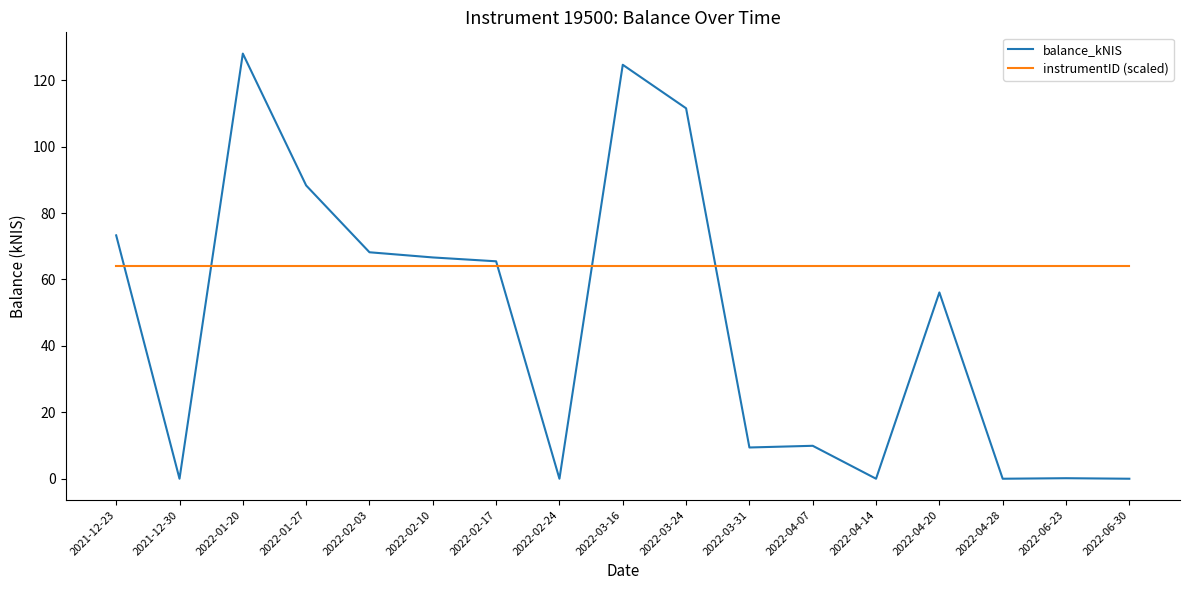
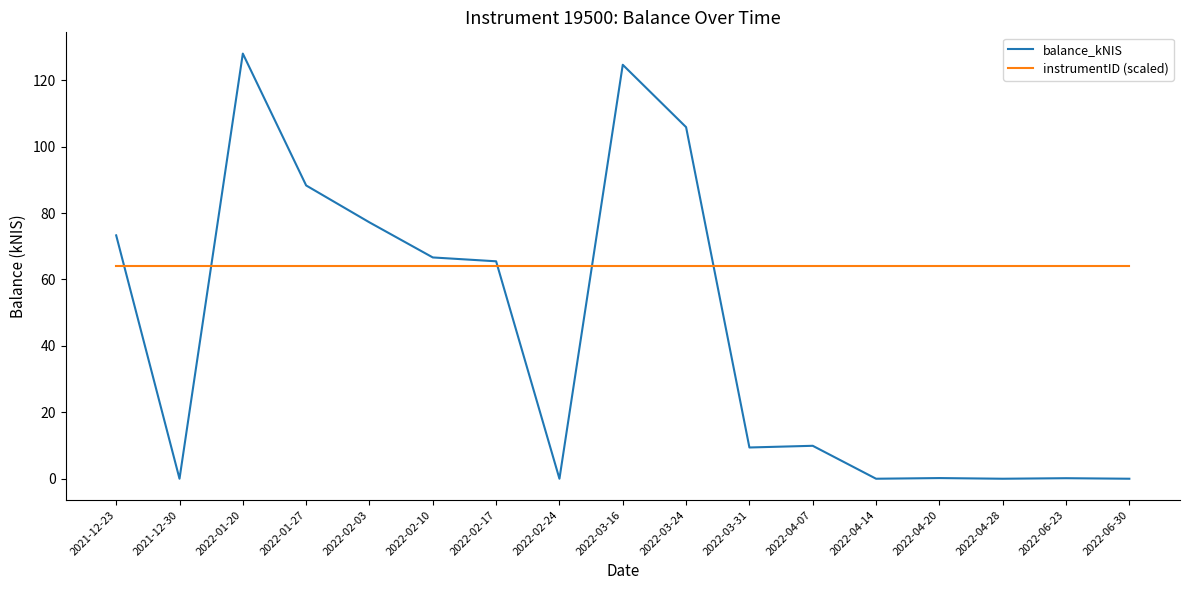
  {
    "balance_kNIS": {
      "2021-12-23": 73,
      "2021-12-30": 0,
      "2022-01-20": 128,
      "2022-01-27": 88,
-     "2022-02-03": 68,
+     "2022-02-03": 77,
      "2022-02-10": 67,
      "2022-02-17": 65,
      "2022-02-24": 0,
      "2022-03-16": 125,
-     "2022-03-24": 112,
+     "2022-03-24": 106,
      "2022-03-31": 9,
      "2022-04-07": 10,
      "2022-04-14": 0,
-     "2022-04-20": 56,
+     "2022-04-20": 0,
      "2022-04-28": 0,
      "2022-06-23": 0,
      "2022-06-30": 0
    },
    "instrumentID (scaled)": {
      "2021-12-23": 64,
      "2021-12-30": 64,
      "2022-01-20": 64,
      "2022-01-27": 64,
      "2022-02-03": 64,
      "2022-02-10": 64,
      "2022-02-17": 64,
      "2022-02-24": 64,
      "2022-03-16": 64,
      "2022-03-24": 64,
      "2022-03-31": 64,
      "2022-04-07": 64,
      "2022-04-14": 64,
      "2022-04-20": 64,
      "2022-04-28": 64,
      "2022-06-23": 64,
      "2022-06-30": 64
    }
  }
